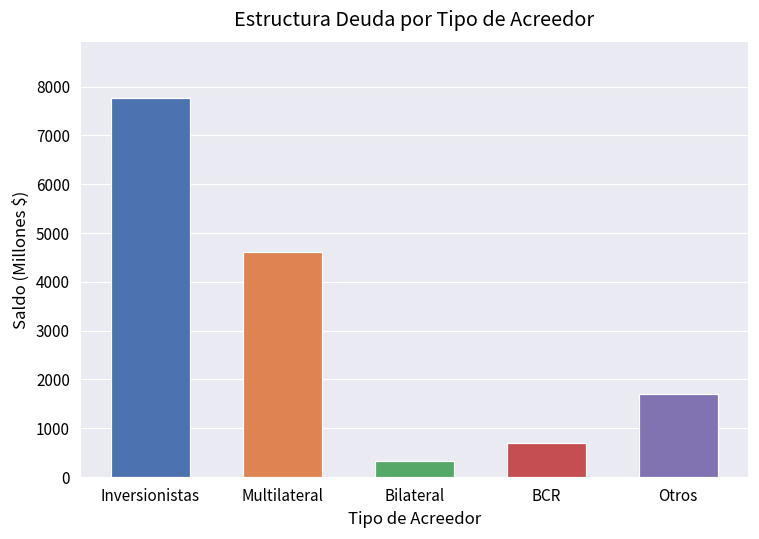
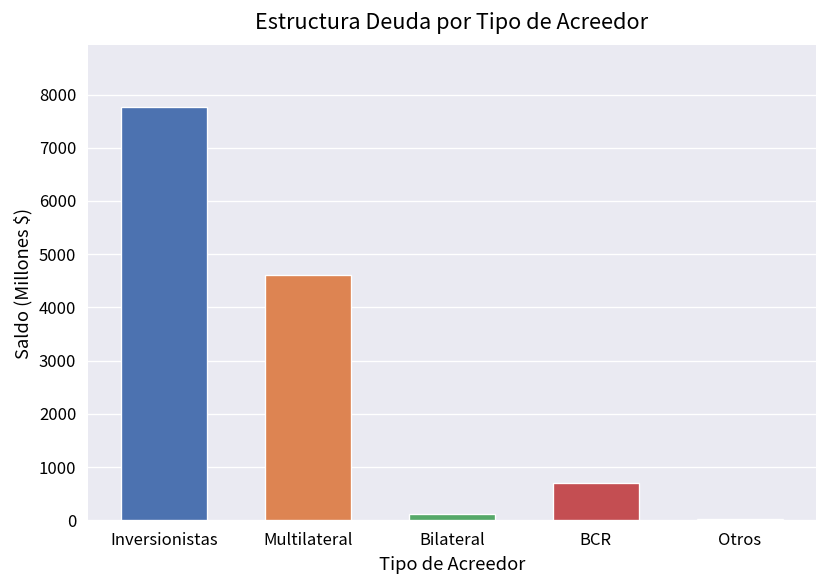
  {
    "Inversionistas": 7800,
    "Multilateral": 4600,
-   "Bilateral": 300,
+   "Bilateral": 100,
    "BCR": 700,
-   "Otros": 1700
+   "Otros": 0
  }
